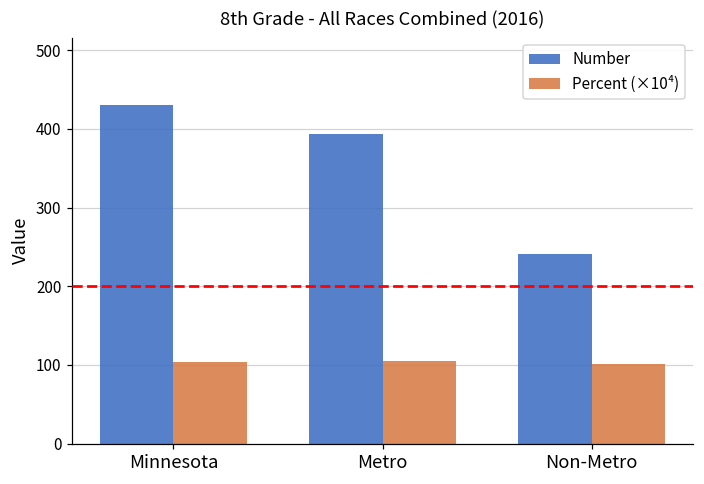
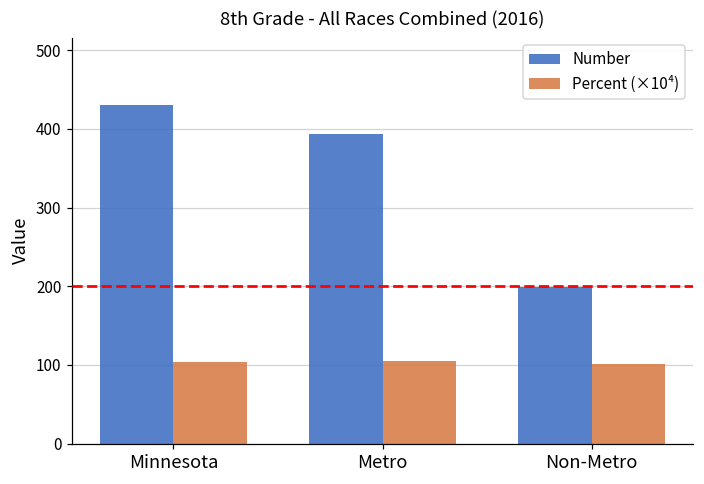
  {
    "Number": {
      "Minnesota": 430,
      "Metro": 390,
-     "Non-Metro": 240
+     "Non-Metro": 200
    },
    "Percent (×10⁴)": {
      "Minnesota": 100,
      "Metro": 100,
      "Non-Metro": 100
    }
  }
